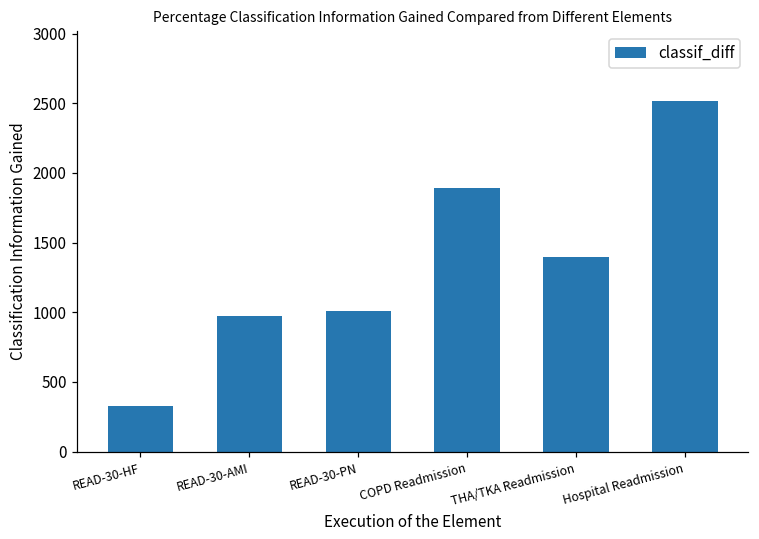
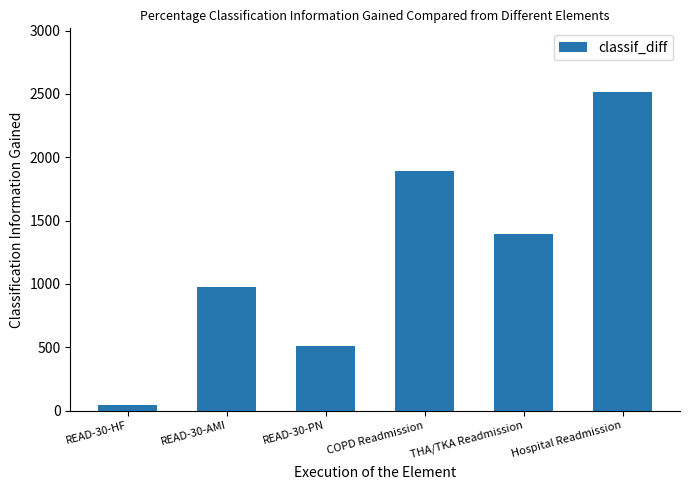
  {
-   "READ-30-HF": 330,
+   "READ-30-HF": 40,
    "READ-30-AMI": 980,
-   "READ-30-PN": 1010,
+   "READ-30-PN": 510,
    "COPD Readmission": 1890,
    "THA/TKA Readmission": 1400,
    "Hospital Readmission": 2520
  }
